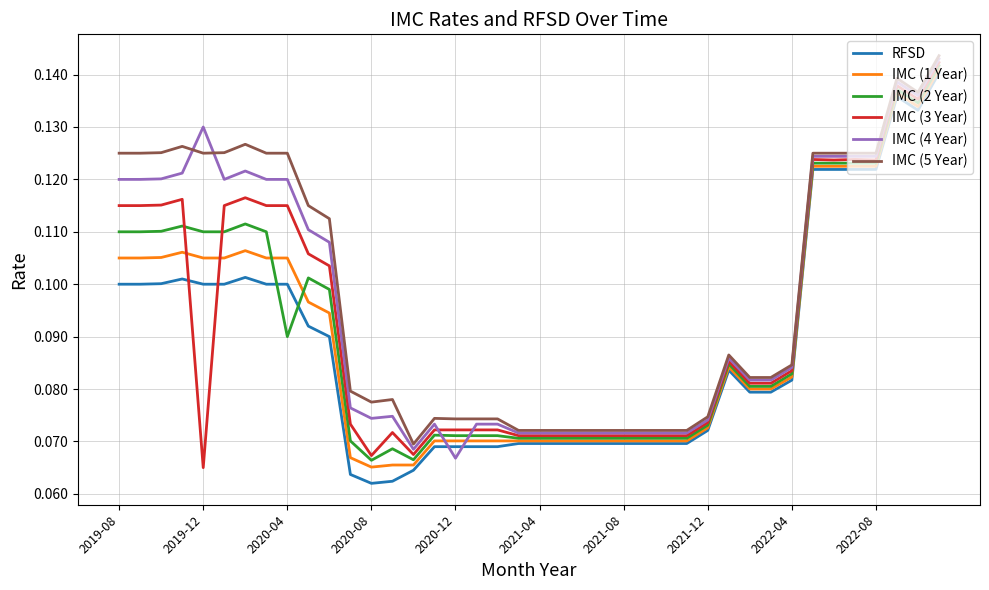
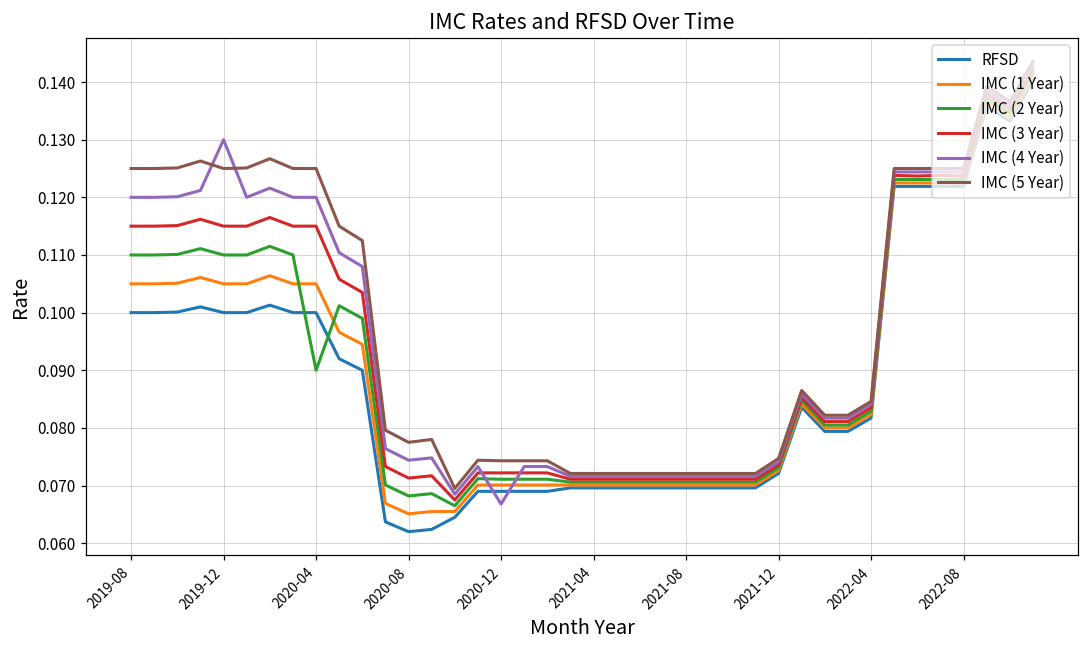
  {
    "RFSD": {
      "2019-08": 0.100,
      "2019-12": 0.100,
      "2020-04": 0.100,
      "2020-08": 0.062,
      "2020-12": 0.069,
      "2021-04": 0.070,
      "2021-08": 0.070,
      "2021-12": 0.072,
      "2022-04": 0.082
    },
    "IMC (1 Year)": {
      "2019-08": 0.105,
      "2019-12": 0.105,
      "2020-04": 0.105,
      "2020-08": 0.065,
      "2020-12": 0.070,
      "2021-04": 0.070,
      "2021-08": 0.070,
      "2021-12": 0.073,
      "2022-04": 0.082
    },
    "IMC (2 Year)": {
      "2019-08": 0.110,
      "2019-12": 0.110,
      "2020-04": 0.090,
-     "2020-08": 0.066,
+     "2020-08": 0.068,
      "2020-12": 0.071,
      "2021-04": 0.071,
      "2021-08": 0.071,
      "2021-12": 0.073,
      "2022-04": 0.083
    },
    "IMC (3 Year)": {
      "2019-08": 0.115,
-     "2019-12": 0.065,
+     "2019-12": 0.115,
      "2020-04": 0.115,
-     "2020-08": 0.067,
+     "2020-08": 0.071,
      "2020-12": 0.072,
      "2021-04": 0.071,
      "2021-08": 0.071,
      "2021-12": 0.074,
      "2022-04": 0.084
    },
    "IMC (4 Year)": {
      "2019-08": 0.120,
      "2019-12": 0.130,
      "2020-04": 0.120,
      "2020-08": 0.074,
      "2020-12": 0.067,
      "2021-04": 0.072,
      "2021-08": 0.072,
      "2021-12": 0.074,
      "2022-04": 0.084
    },
    "IMC (5 Year)": {
      "2019-08": 0.125,
      "2019-12": 0.125,
      "2020-04": 0.125,
      "2020-08": 0.078,
      "2020-12": 0.074,
      "2021-04": 0.072,
      "2021-08": 0.072,
      "2021-12": 0.075,
      "2022-04": 0.085
    }
  }
